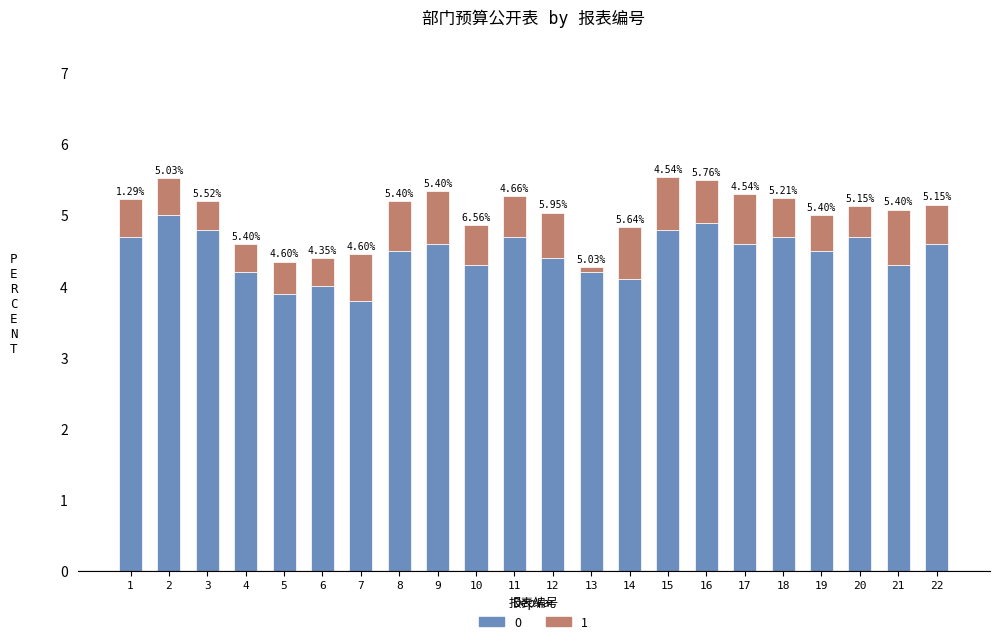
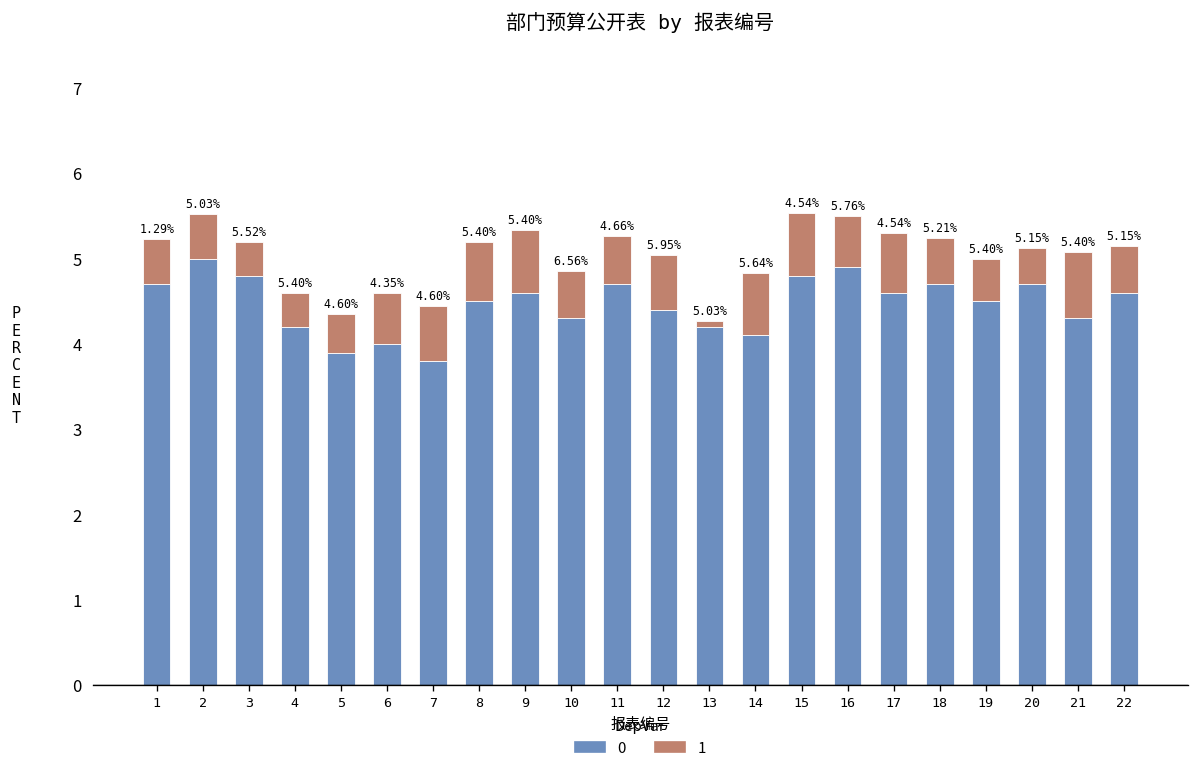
  {
    "0": {
      "1": 4.7,
      "2": 5.0,
      "3": 4.8,
      "4": 4.2,
      "5": 3.9,
      "6": 4.0,
      "7": 3.8,
      "8": 4.5,
      "9": 4.6,
      "10": 4.3,
      "11": 4.7,
      "12": 4.4,
      "13": 4.2,
      "14": 4.1,
      "15": 4.8,
      "16": 4.9,
      "17": 4.6,
      "18": 4.7,
      "19": 4.5,
      "20": 4.7,
      "21": 4.3,
      "22": 4.6
    },
    "1": {
-     "6": 0.4
+     "6": 0.6
    }
  }
